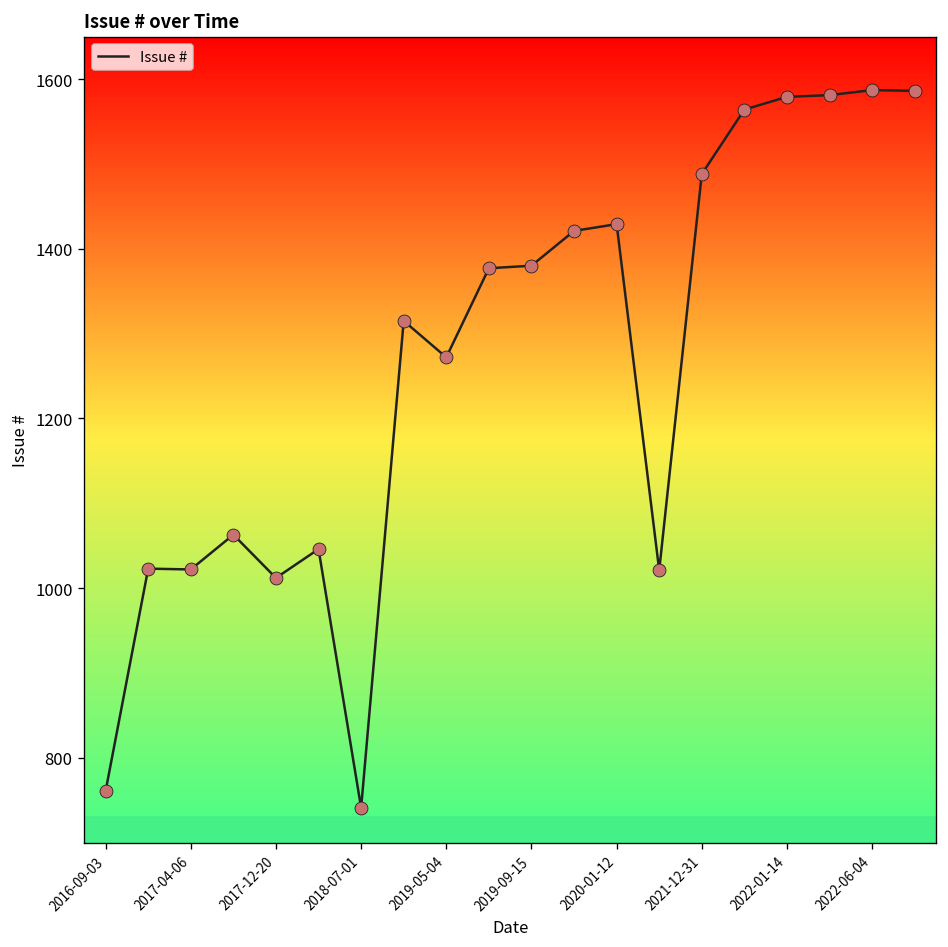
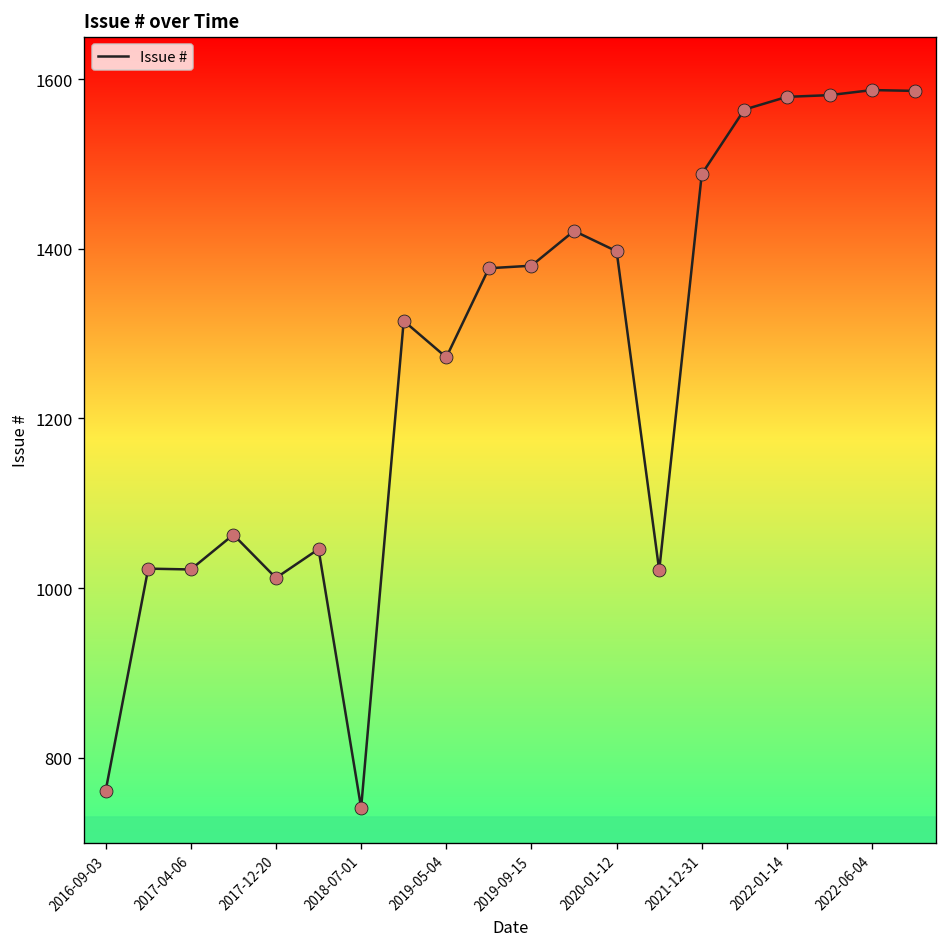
  {
    "2018-07-01": 740,
    "2019-05-04": 1270,
-   "2020-01-12": 1430,
+   "2020-01-12": 1400,
    "2022-06-04": 1590
  }
